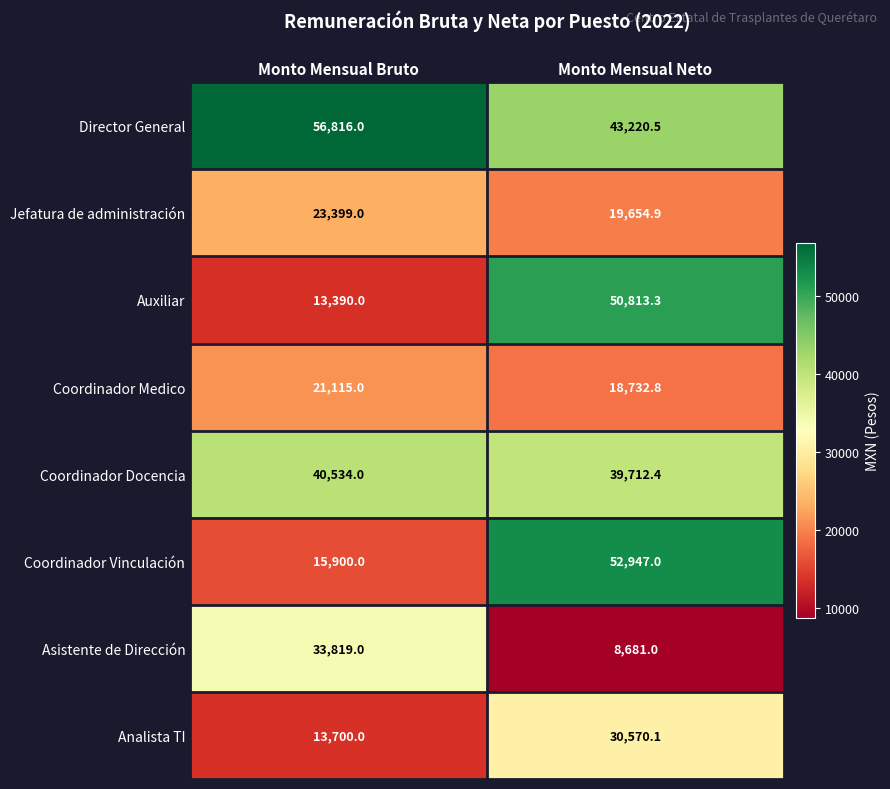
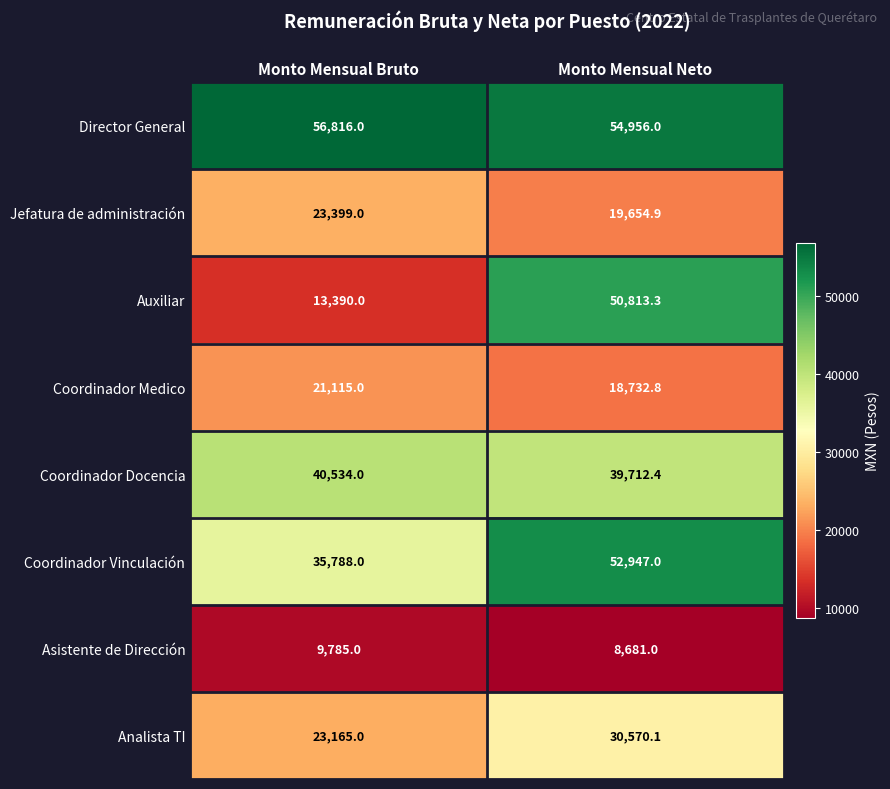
  {
    "Director General": {
      "Monto Mensual Bruto": "56,816.0",
-     "Monto Mensual Neto": "43,220.5"
+     "Monto Mensual Neto": "54,956.0"
    },
    "Jefatura de administración": {
      "Monto Mensual Bruto": "23,399.0",
      "Monto Mensual Neto": "19,654.9"
    },
    "Auxiliar": {
      "Monto Mensual Bruto": "13,390.0",
      "Monto Mensual Neto": "50,813.3"
    },
    "Coordinador Medico": {
      "Monto Mensual Bruto": "21,115.0",
      "Monto Mensual Neto": "18,732.8"
    },
    "Coordinador Docencia": {
      "Monto Mensual Bruto": "40,534.0",
      "Monto Mensual Neto": "39,712.4"
    },
    "Coordinador Vinculación": {
-     "Monto Mensual Bruto": "15,900.0",
+     "Monto Mensual Bruto": "35,788.0",
      "Monto Mensual Neto": "52,947.0"
    },
    "Asistente de Dirección": {
-     "Monto Mensual Bruto": "33,819.0",
+     "Monto Mensual Bruto": "9,785.0",
      "Monto Mensual Neto": "8,681.0"
    },
    "Analista TI": {
-     "Monto Mensual Bruto": "13,700.0",
+     "Monto Mensual Bruto": "23,165.0",
      "Monto Mensual Neto": "30,570.1"
    }
  }
